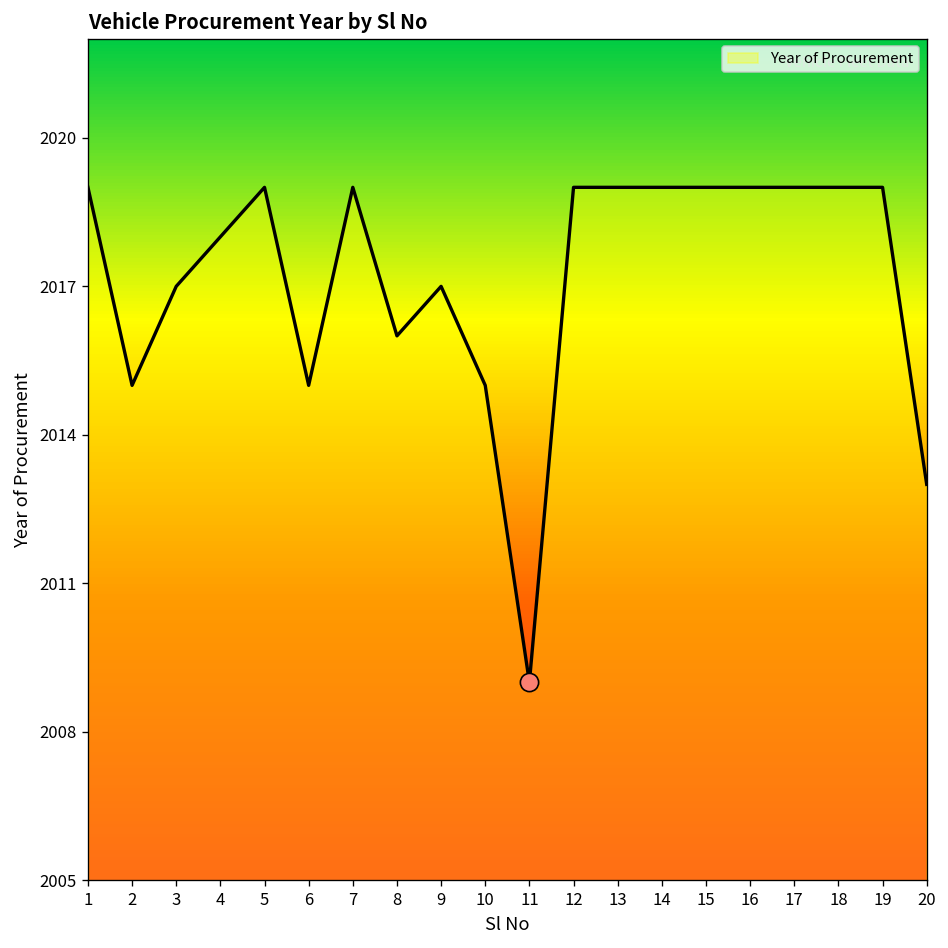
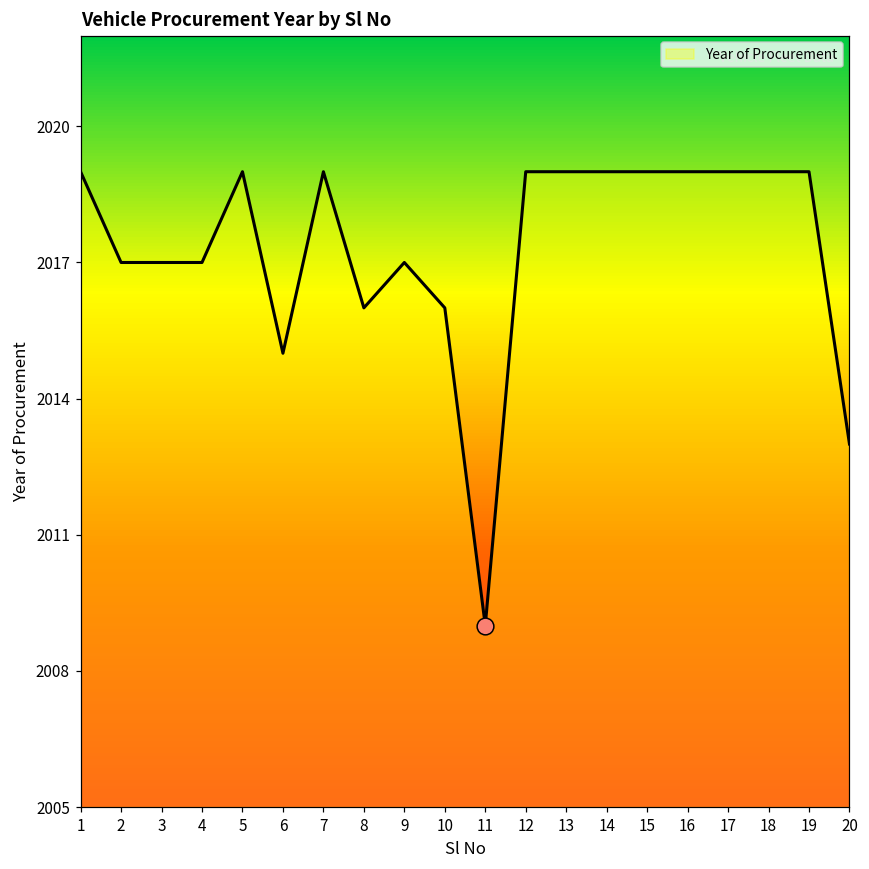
  {
    "Year of Procurement": {
      "1": 2019,
-     "2": 2015,
+     "2": 2017,
      "3": 2017,
-     "4": 2018,
+     "4": 2017,
      "5": 2019,
      "6": 2015,
      "7": 2019,
      "8": 2016,
      "9": 2017,
-     "10": 2015,
+     "10": 2016,
      "12": 2019,
      "13": 2019,
      "14": 2019,
      "15": 2019,
      "16": 2019,
      "17": 2019,
      "18": 2019,
      "19": 2019,
      "20": 2013
    }
  }
